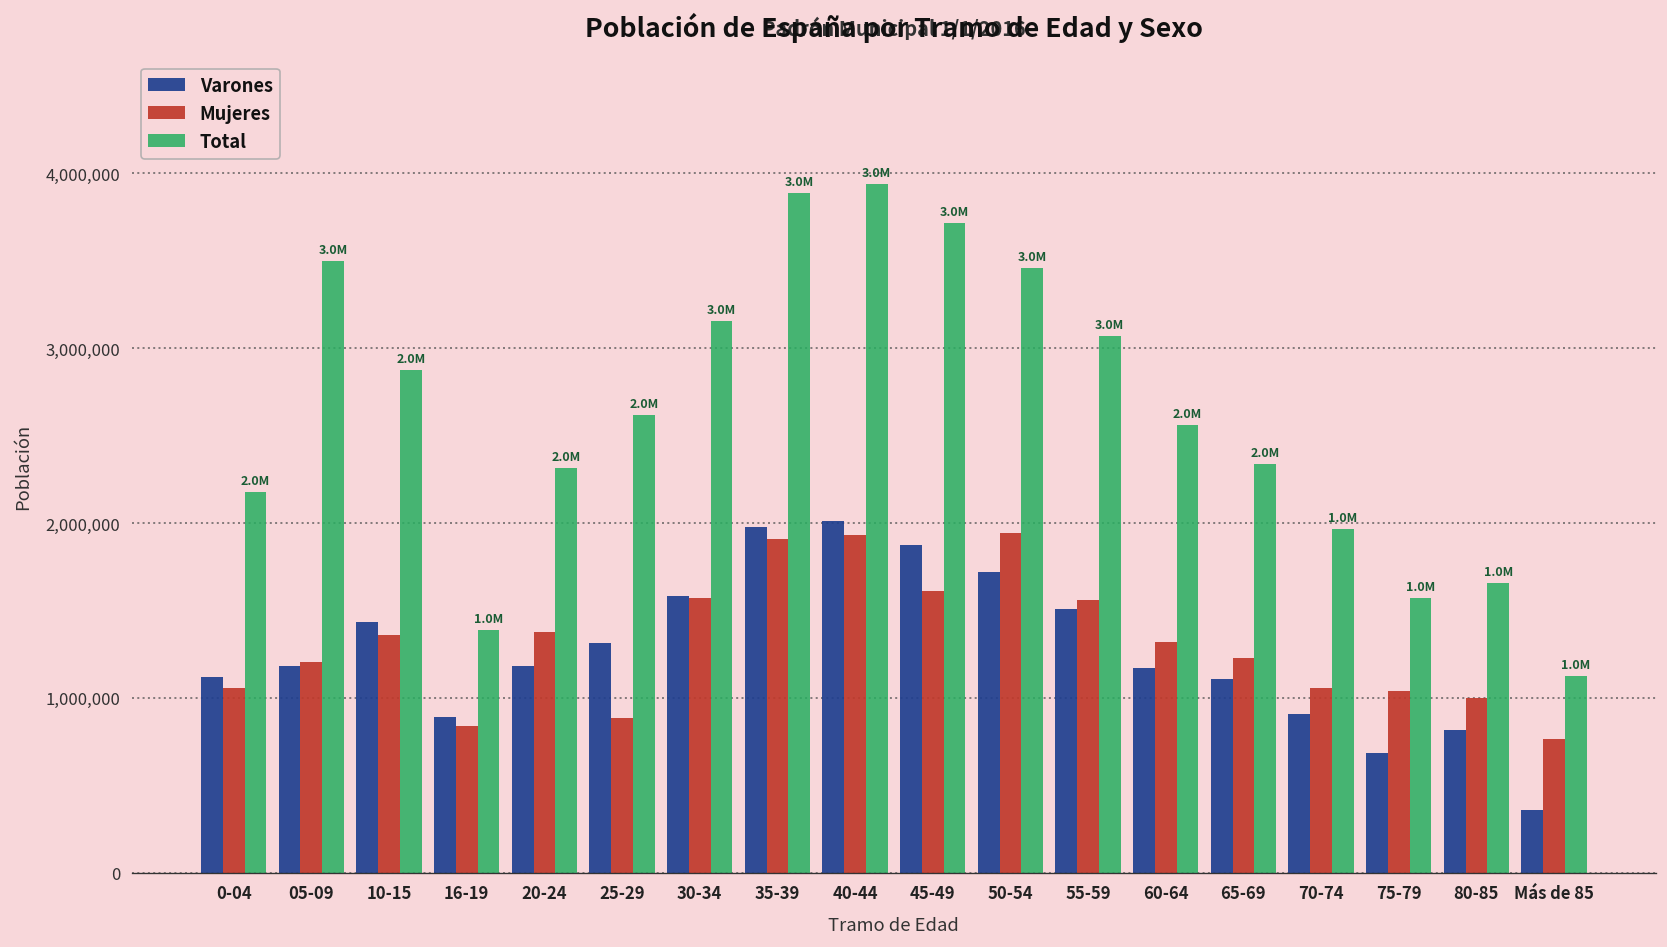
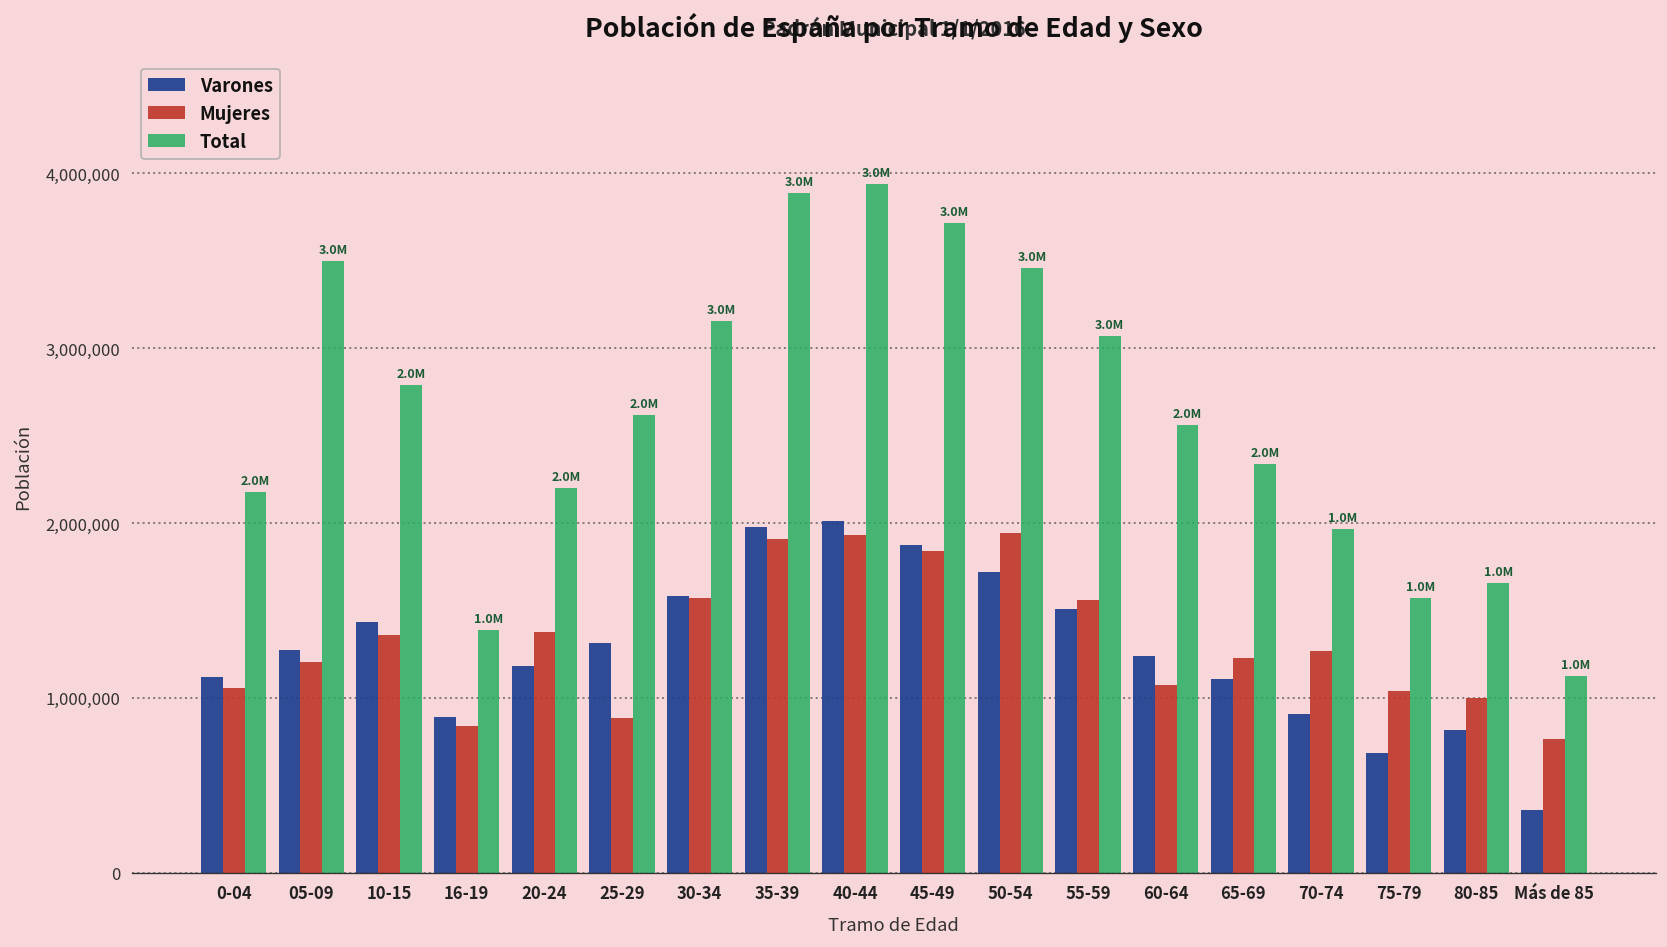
  {
    "Varones": {
      "0-04": "1,120,000",
-     "05-09": "1,180,000",
+     "05-09": "1,270,000",
      "10-15": "1,430,000",
      "16-19": "890,000",
      "20-24": "1,180,000",
      "25-29": "1,310,000",
      "30-34": "1,590,000",
      "35-39": "1,980,000",
      "40-44": "2,010,000",
      "45-49": "1,870,000",
      "50-54": "1,720,000",
      "55-59": "1,510,000",
-     "60-64": "1,170,000",
+     "60-64": "1,240,000",
      "65-69": "1,110,000",
      "70-74": "910,000",
      "75-79": "680,000",
      "80-85": "810,000",
      "Más de 85": "360,000"
    },
    "Mujeres": {
      "0-04": "1,060,000",
      "05-09": "1,200,000",
      "10-15": "1,360,000",
      "16-19": "840,000",
      "20-24": "1,380,000",
      "25-29": "890,000",
      "30-34": "1,570,000",
      "35-39": "1,910,000",
      "40-44": "1,930,000",
-     "45-49": "1,610,000",
+     "45-49": "1,840,000",
      "50-54": "1,940,000",
      "55-59": "1,560,000",
-     "60-64": "1,320,000",
+     "60-64": "1,070,000",
      "65-69": "1,230,000",
-     "70-74": "1,060,000",
+     "70-74": "1,270,000",
      "75-79": "1,040,000",
      "80-85": "1,000,000",
      "Más de 85": "770,000"
    },
    "Total": {
-     "10-15": "2,870,000",
-     "20-24": "2,320,000"
+     "10-15": "2,790,000",
+     "20-24": "2,200,000"
    }
  }
